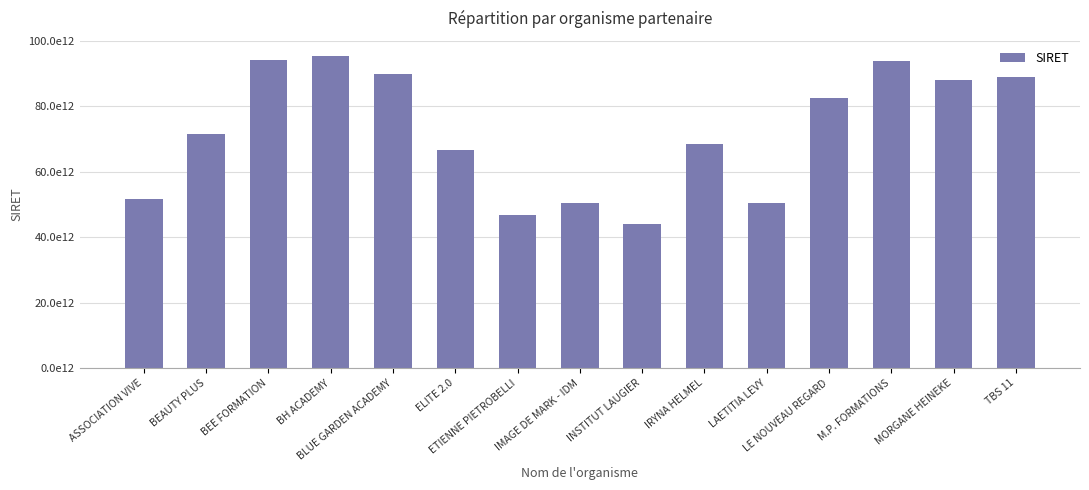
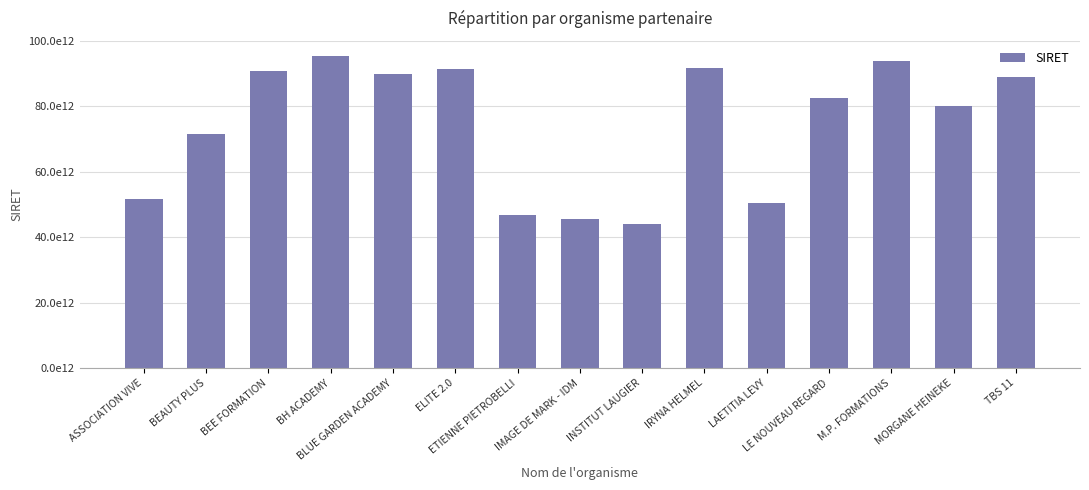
  {
    "ASSOCIATION VIVE": 52000000000000,
    "BEAUTY PLUS": 72000000000000,
-   "BEE FORMATION": 94000000000000,
+   "BEE FORMATION": 91000000000000,
    "BH ACADEMY": 95000000000000,
    "BLUE GARDEN ACADEMY": 90000000000000,
-   "ELITE 2.0": 67000000000000,
+   "ELITE 2.0": 91000000000000,
    "ETIENNE PIETROBELLI": 47000000000000,
-   "IMAGE DE MARK - IDM": 50000000000000,
+   "IMAGE DE MARK - IDM": 46000000000000,
    "INSTITUT LAUGIER": 44000000000000,
-   "IRYNA HELMEL": 69000000000000,
+   "IRYNA HELMEL": 92000000000000,
    "LAETITIA LEVY": 50000000000000,
    "LE NOUVEAU REGARD": 83000000000000,
    "M.P. FORMATIONS": 94000000000000,
-   "MORGANE HEINEKE": 88000000000000,
+   "MORGANE HEINEKE": 80000000000000,
    "TBS 11": 89000000000000
  }
